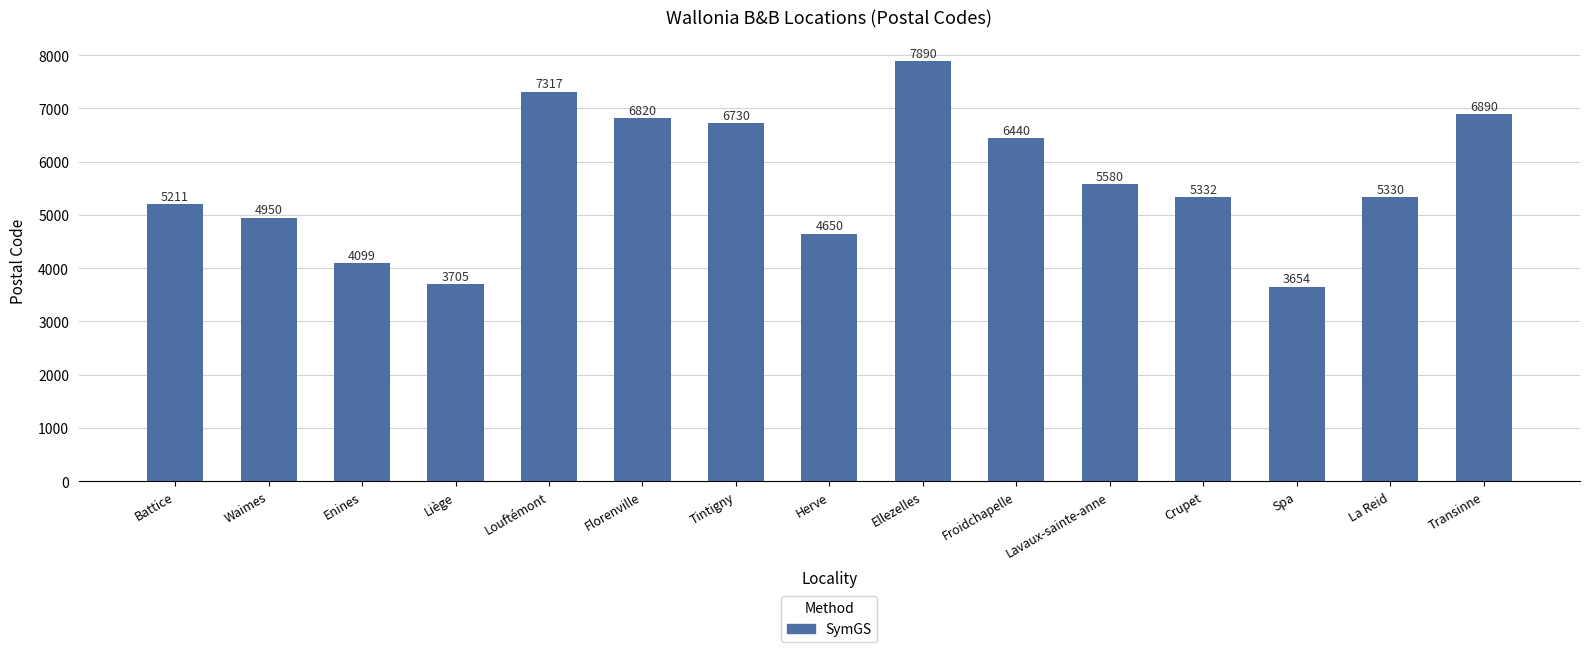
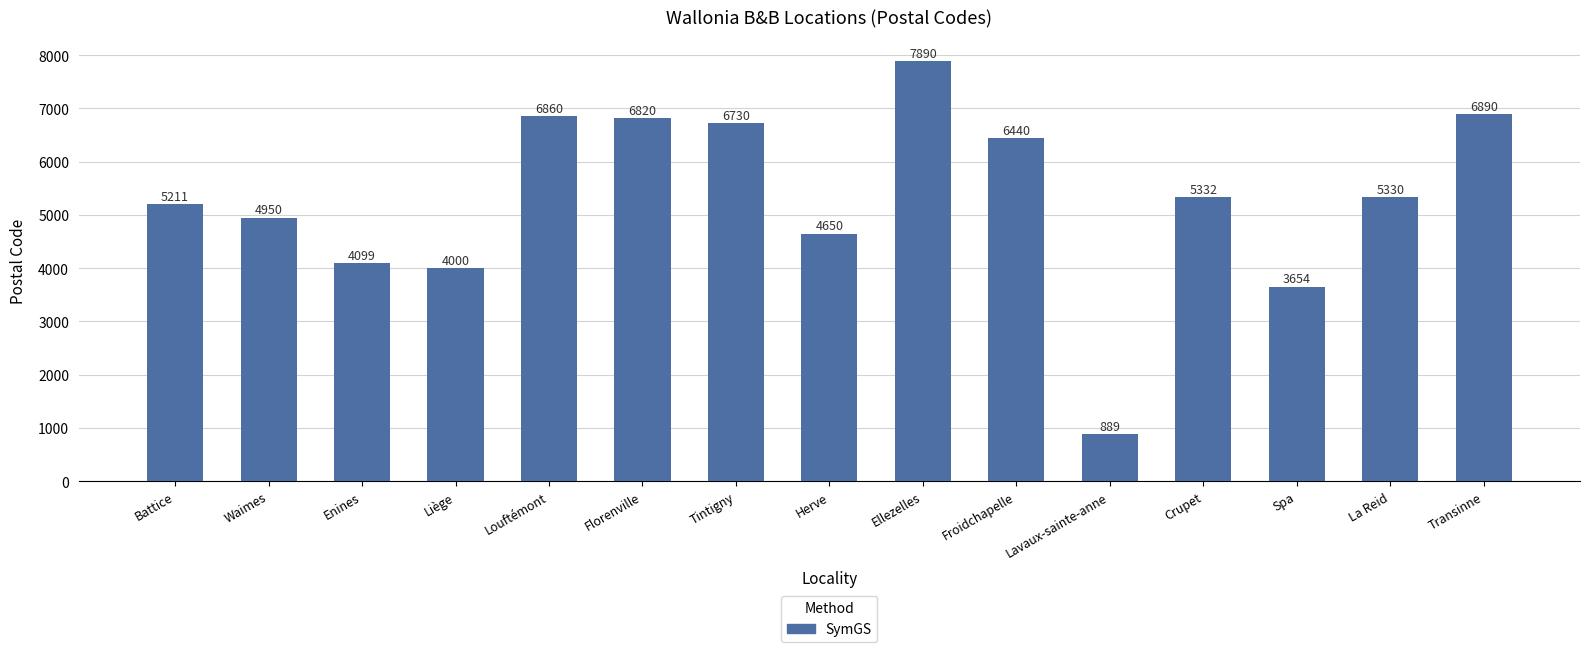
  {
    "Battice": 5211,
    "Waimes": 4950,
    "Enines": 4099,
-   "Liège": 3705,
-   "Louftémont": 7317,
+   "Liège": 4000,
+   "Louftémont": 6860,
    "Florenville": 6820,
    "Tintigny": 6730,
    "Herve": 4650,
    "Ellezelles": 7890,
    "Froidchapelle": 6440,
-   "Lavaux-sainte-anne": 5580,
+   "Lavaux-sainte-anne": 889,
    "Crupet": 5332,
    "Spa": 3654,
    "La Reid": 5330,
    "Transinne": 6890
  }
